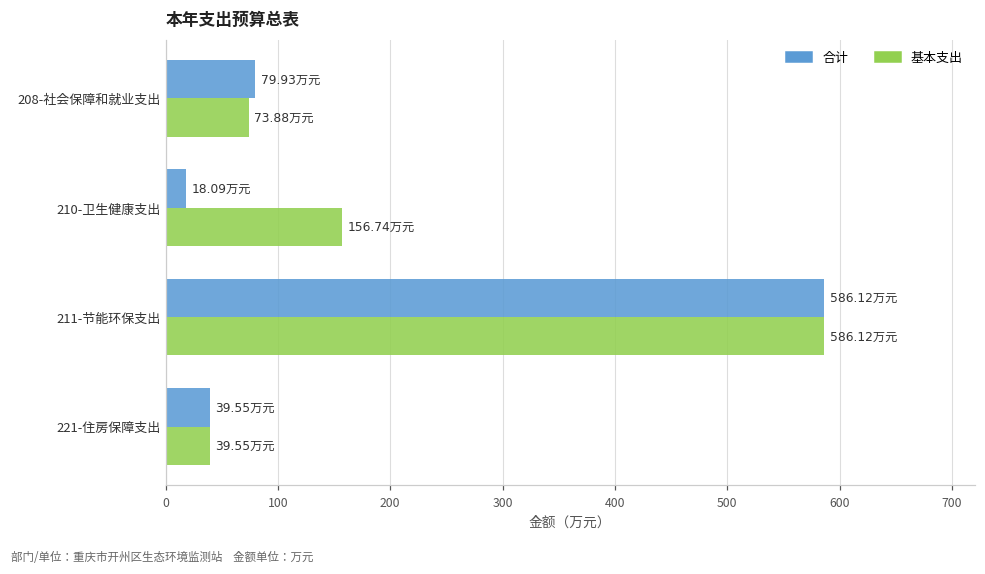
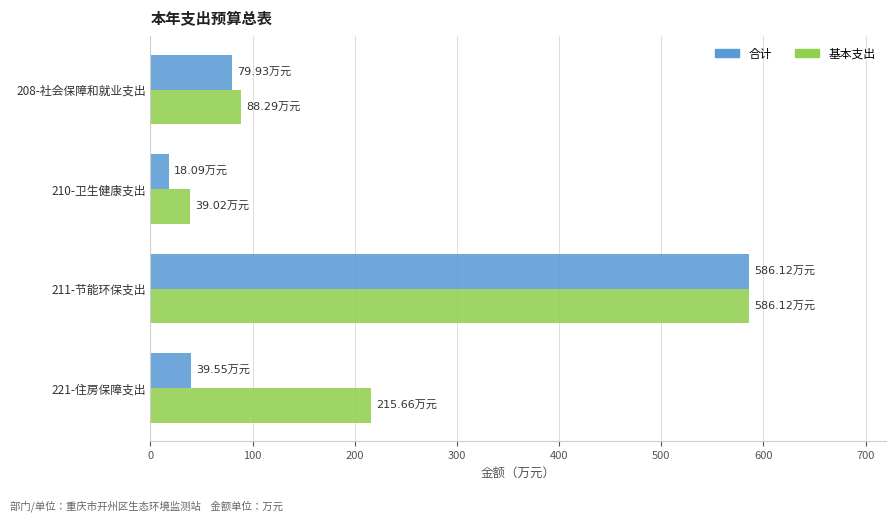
  {
    "合计": {
      "208-社会保障和就业支出": 79.93,
      "210-卫生健康支出": 18.09,
      "211-节能环保支出": 586.12,
      "221-住房保障支出": 39.55
    },
    "基本支出": {
-     "208-社会保障和就业支出": 73.88,
-     "210-卫生健康支出": 156.74,
+     "208-社会保障和就业支出": 88.29,
+     "210-卫生健康支出": 39.02,
      "211-节能环保支出": 586.12,
-     "221-住房保障支出": 39.55
+     "221-住房保障支出": 215.66
    }
  }
